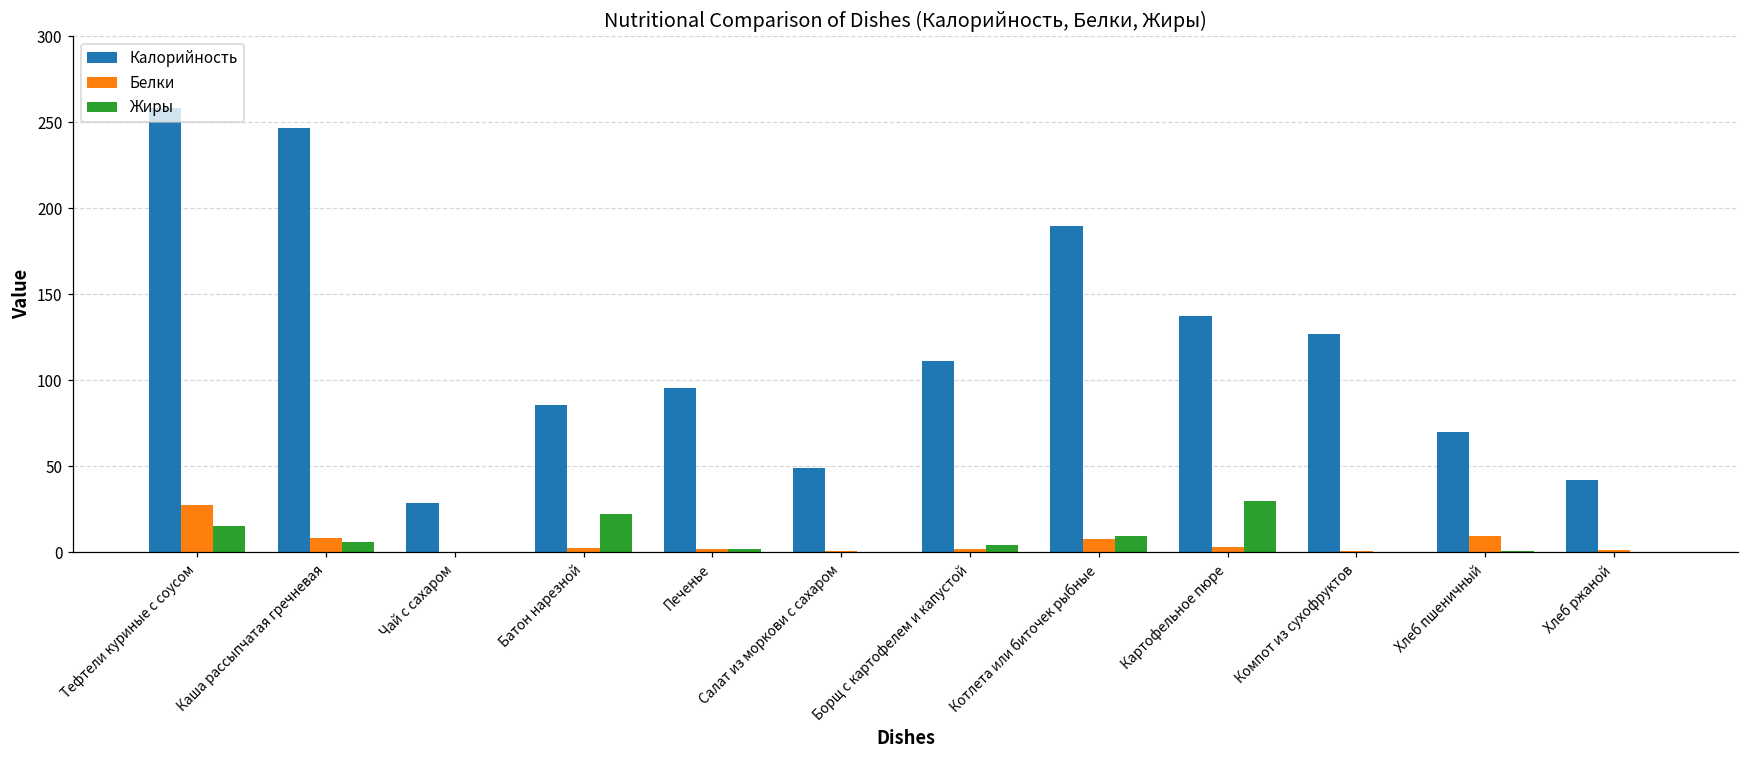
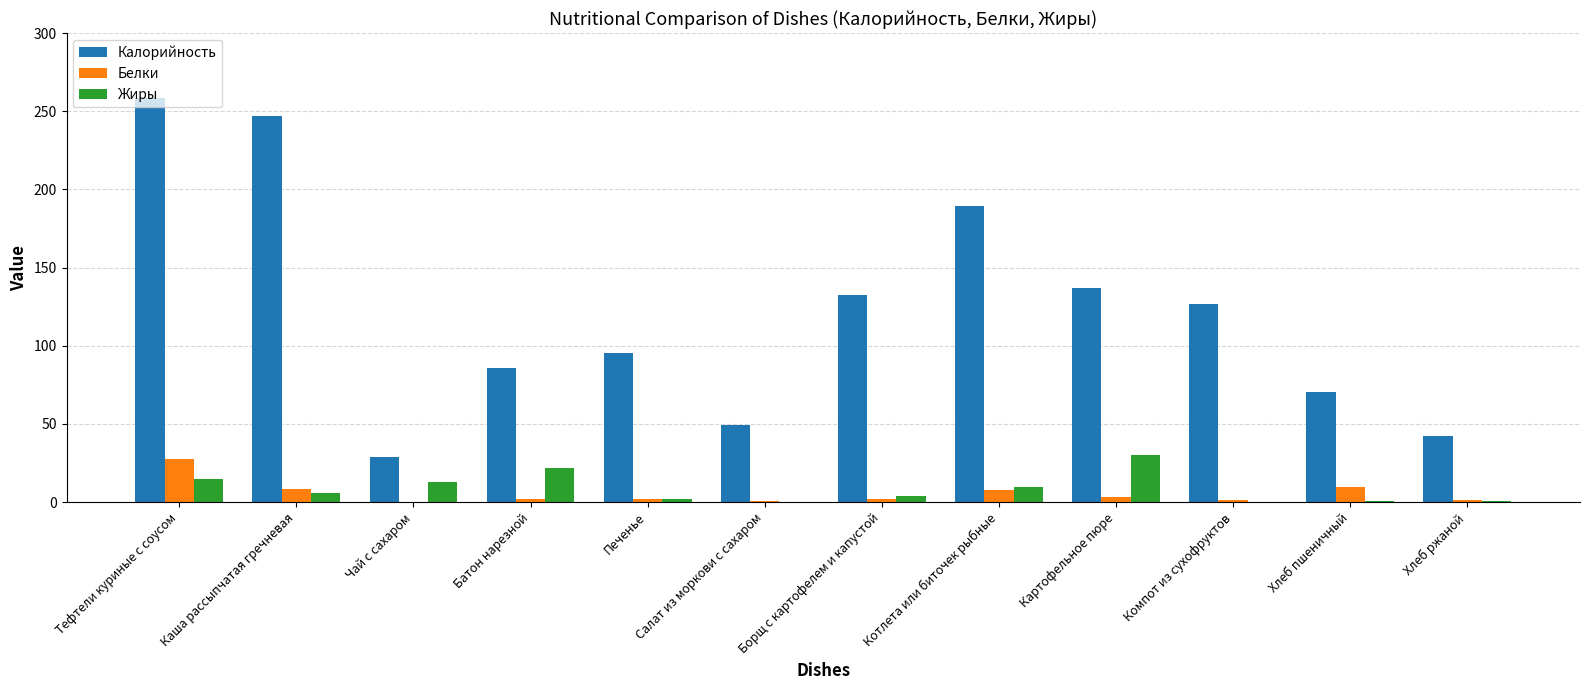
  {
    "Калорийность": {
      "Каша рассыпчатая гречневая": 247,
      "Чай с сахаром": 29,
      "Батон нарезной": 86,
      "Печенье": 95,
      "Салат из моркови с сахаром": 49,
-     "Борщ с картофелем и капустой": 111,
+     "Борщ с картофелем и капустой": 132,
      "Котлета или биточек рыбные": 190,
      "Картофельное пюре": 137,
      "Компот из сухофруктов": 127,
      "Хлеб пшеничный": 70,
      "Хлеб ржаной": 42
    },
    "Белки": {
      "Тефтели куриные с соусом": 27,
      "Каша рассыпчатая гречневая": 9,
      "Батон нарезной": 2,
      "Печенье": 2,
      "Борщ с картофелем и капустой": 2,
      "Котлета или биточек рыбные": 8,
      "Картофельное пюре": 3,
      "Хлеб пшеничный": 10
    },
    "Жиры": {
      "Тефтели куриные с соусом": 15,
      "Каша рассыпчатая гречневая": 6,
-     "Чай с сахаром": 0,
+     "Чай с сахаром": 13,
      "Батон нарезной": 22,
      "Печенье": 2,
      "Борщ с картофелем и капустой": 4,
      "Котлета или биточек рыбные": 9,
      "Картофельное пюре": 30
    }
  }
